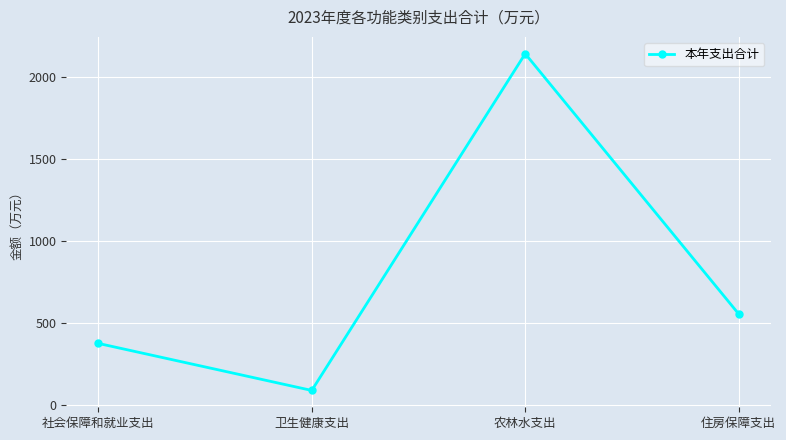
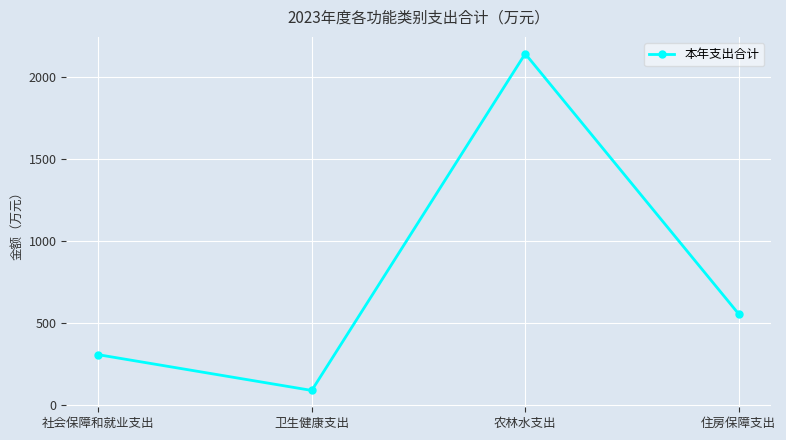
  {
-   "社会保障和就业支出": 380,
+   "社会保障和就业支出": 310,
    "卫生健康支出": 90,
    "农林水支出": 2140,
    "住房保障支出": 560
  }
